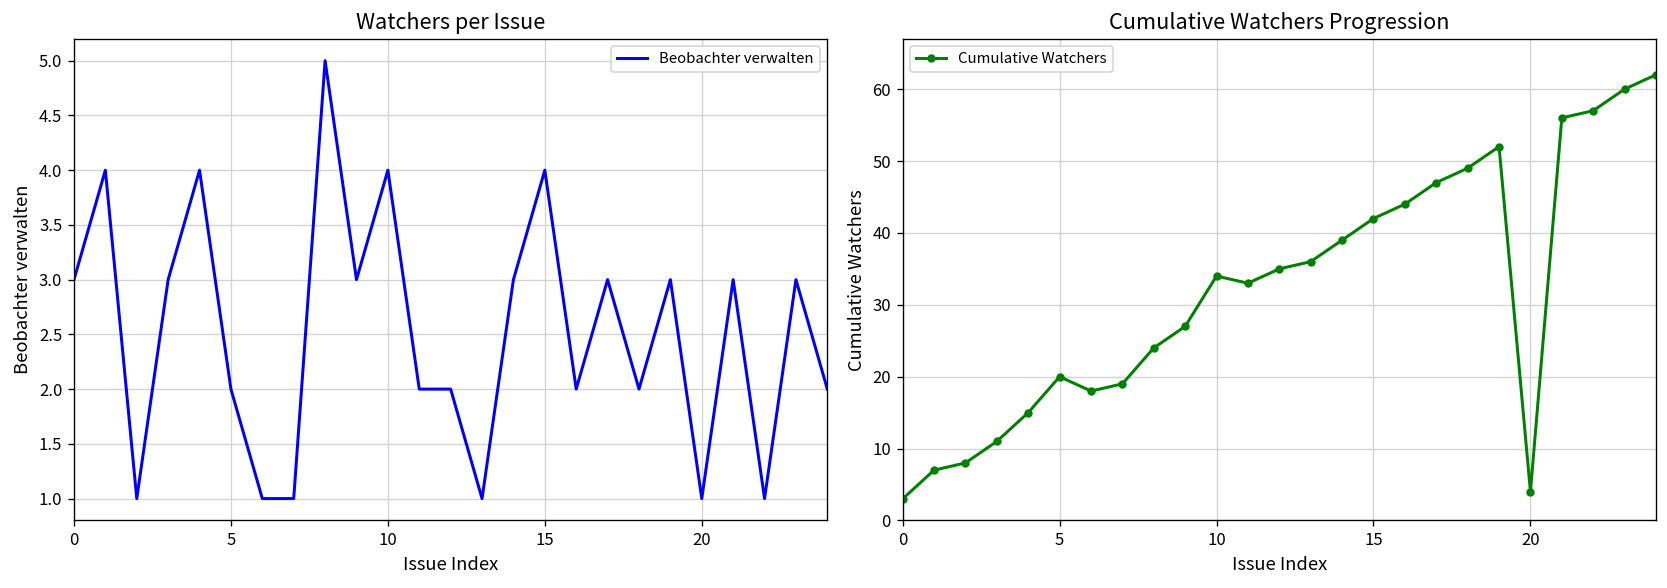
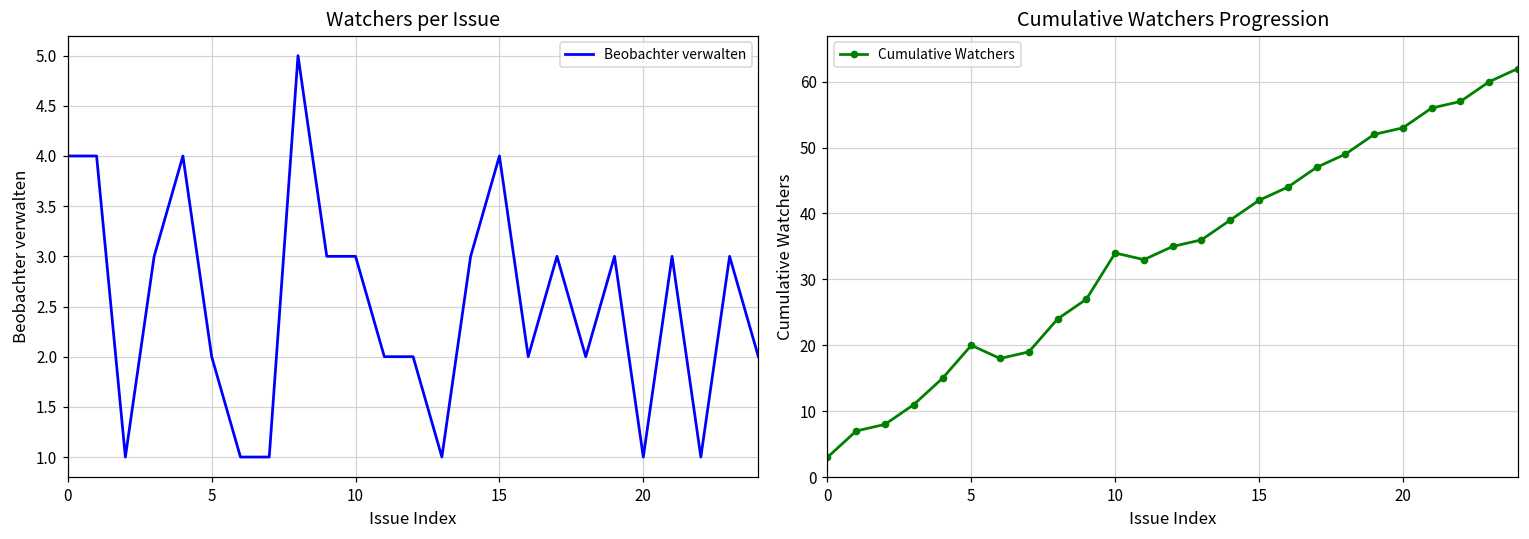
  {
    "Watchers per Issue": {
-     "0": 3,
+     "0": 4,
      "5": 2,
-     "10": 4,
+     "10": 3,
      "15": 4,
      "20": 1
    },
    "Cumulative Watchers Progression": {
      "0": 3,
      "5": 20,
      "10": 34,
      "15": 42,
-     "20": 4
+     "20": 53
    }
  }
